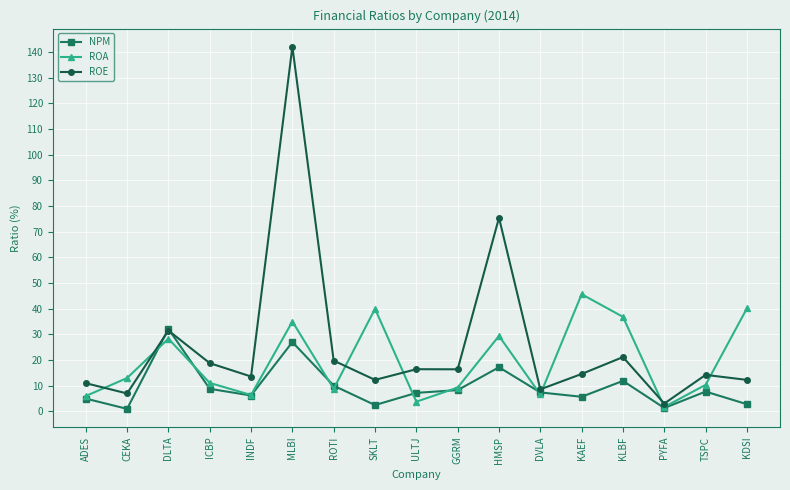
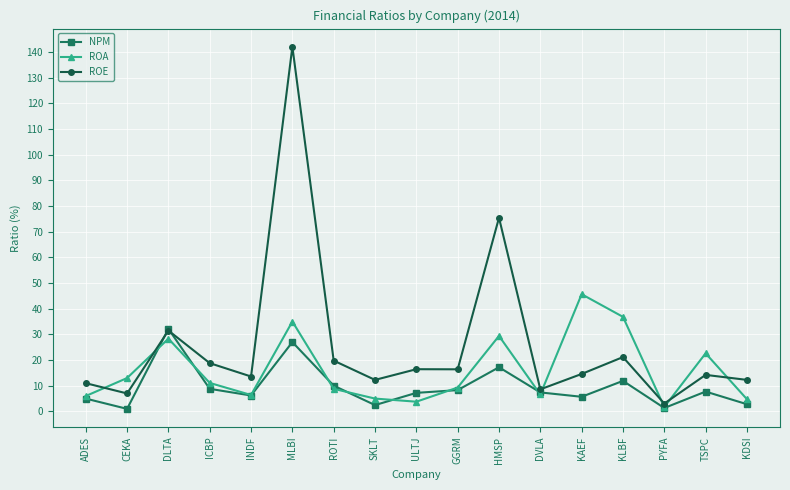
  {
    "ROA": {
      "ADES": 6,
      "CEKA": 13,
      "DLTA": 28,
      "ICBP": 11,
      "MLBI": 35,
      "ROTI": 9,
-     "SKLT": 40,
+     "SKLT": 5,
      "ULTJ": 4,
      "GGRM": 9,
      "HMSP": 29,
      "KAEF": 46,
      "KLBF": 37,
-     "TSPC": 10,
-     "KDSI": 40
+     "TSPC": 23,
+     "KDSI": 5
    }
  }
